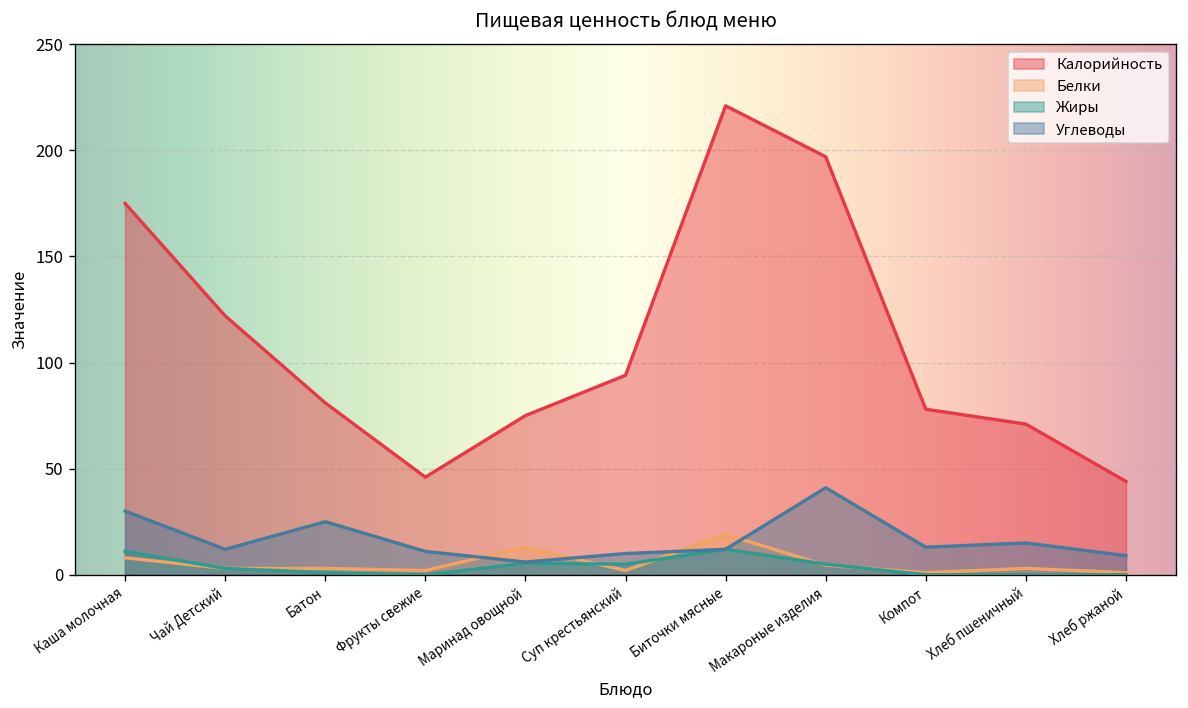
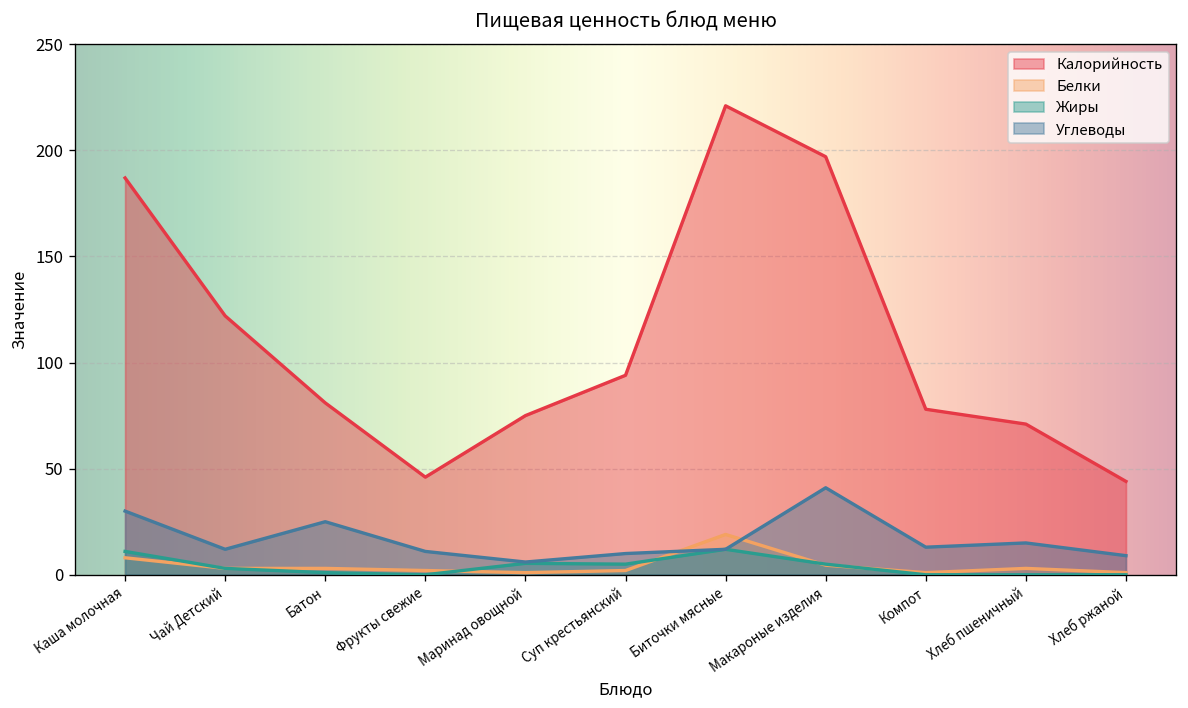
  {
    "Калорийность": {
-     "Каша молочная": 175,
+     "Каша молочная": 187,
      "Чай Детский": 122,
      "Батон": 81,
      "Фрукты свежие": 46,
      "Маринад овощной": 75,
      "Суп крестьянский": 94,
      "Биточки мясные": 221,
      "Макароные изделия": 197,
      "Компот": 78,
      "Хлеб пшеничный": 71,
      "Хлеб ржаной": 44
    },
    "Белки": {
      "Каша молочная": 8,
      "Батон": 3,
      "Фрукты свежие": 2,
-     "Маринад овощной": 13,
+     "Маринад овощной": 1,
      "Суп крестьянский": 2,
      "Биточки мясные": 19,
      "Хлеб пшеничный": 3
    }
  }
